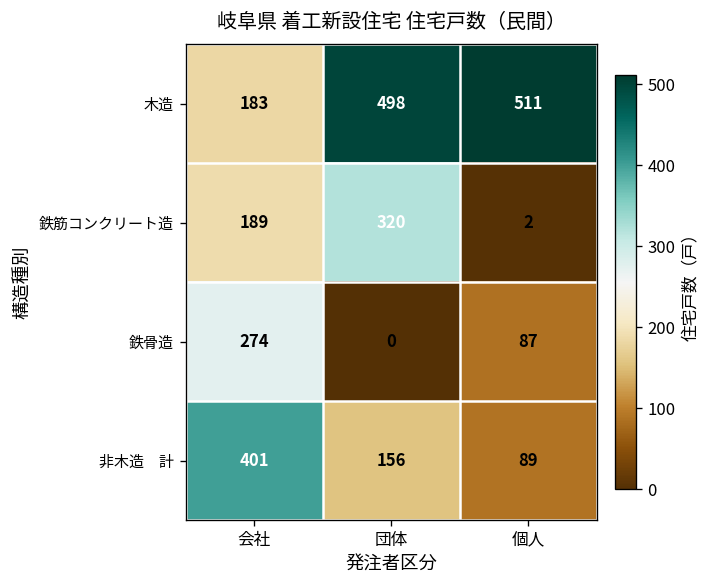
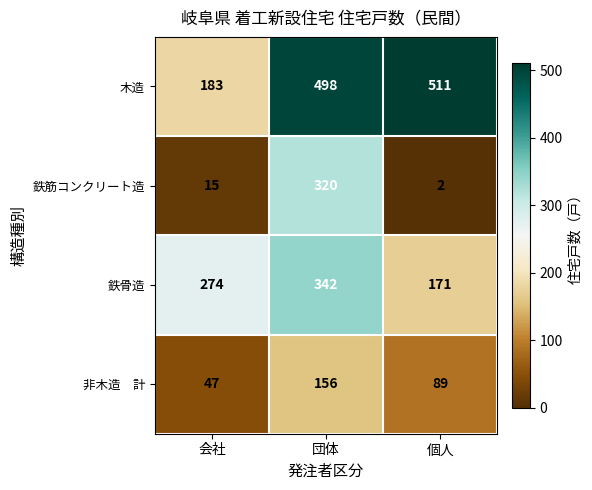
  {
    "木造": {
      "会社": 183,
      "団体": 498,
      "個人": 511
    },
    "鉄筋コンクリート造": {
-     "会社": 189,
+     "会社": 15,
      "団体": 320,
      "個人": 2
    },
    "鉄骨造": {
      "会社": 274,
-     "団体": 0,
-     "個人": 87
+     "団体": 342,
+     "個人": 171
    },
    "非木造 計": {
-     "会社": 401,
+     "会社": 47,
      "団体": 156,
      "個人": 89
    }
  }
